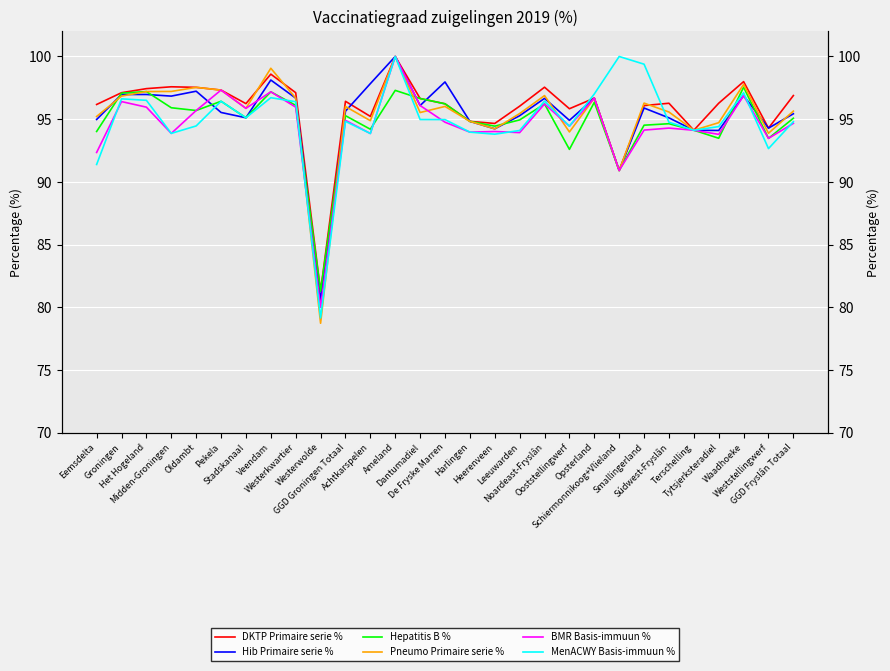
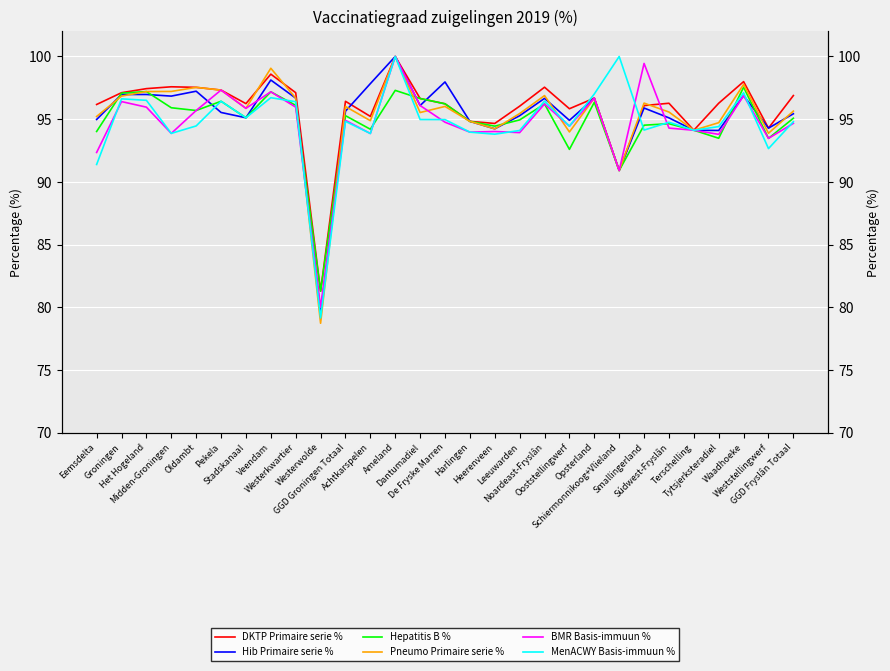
  {
    "DKTP Primaire serie %": {
      "Eemsdelta": 96.2,
      "Het Hogeland": 97.4,
      "Midden-Groningen": 97.6,
      "Stadskanaal": 96.2,
      "Veendam": 98.6,
      "Westerkwartier": 97.1,
      "GGD Groningen Totaal": 96.4,
      "Achtkarspelen": 95.2,
      "Heerenveen": 94.7,
      "Leeuwarden": 96.0,
      "Noardeast-Fryslân": 97.6,
      "Ooststellingwerf": 95.8,
      "Súdwest-Fryslân": 96.3,
      "Tytsjerksteradiel": 96.3,
      "Waadhoeke": 98.0,
      "GGD Fryslân Totaal": 96.9
    },
    "Hib Primaire serie %": {
      "Eemsdelta": 95.0,
      "Het Hogeland": 97.0,
      "Midden-Groningen": 96.8,
      "Oldambt": 97.2,
      "Pekela": 95.5,
      "Veendam": 98.1,
-     "Westerwolde": 80.6,
+     "Westerwolde": 79.6,
      "GGD Groningen Totaal": 95.6,
      "Achtkarspelen": 97.8,
      "De Fryske Marren": 98.0,
      "Noardeast-Fryslân": 96.7,
      "Ooststellingwerf": 94.9,
      "Súdwest-Fryslân": 95.1,
      "Tytsjerksteradiel": 94.1,
      "GGD Fryslân Totaal": 95.4
    },
    "Hepatitis B %": {
      "Eemsdelta": 94.0,
      "Midden-Groningen": 95.9,
      "GGD Groningen Totaal": 95.3,
      "Achtkarspelen": 94.2,
      "Ameland": 97.3,
      "Heerenveen": 94.4,
      "Leeuwarden": 94.9,
      "Ooststellingwerf": 92.6,
      "Opsterland": 96.3,
      "Smallingerland": 94.5,
      "Tytsjerksteradiel": 93.5,
      "Waadhoeke": 97.6,
      "GGD Fryslân Totaal": 95.1
    },
    "Pneumo Primaire serie %": {
      "Eemsdelta": 95.2,
      "Midden-Groningen": 97.2,
      "Veendam": 99.1,
      "Westerwolde": 78.7,
      "GGD Groningen Totaal": 96.0,
      "Achtkarspelen": 94.9,
      "Dantumadiel": 95.5,
      "De Fryske Marren": 96.0,
      "Noardeast-Fryslân": 96.9,
      "Ooststellingwerf": 94.0,
      "Súdwest-Fryslân": 95.6,
      "Tytsjerksteradiel": 94.7,
      "Waadhoeke": 97.8,
      "Weststellingwerf": 93.9,
      "GGD Fryslân Totaal": 95.6
    },
    "BMR Basis-immuun %": {
      "Eemsdelta": 92.3,
      "Groningen": 96.4,
      "Het Hogeland": 96.0,
      "Westerwolde": 80.0,
      "De Fryske Marren": 94.8,
      "Heerenveen": 94.0,
-     "Smallingerland": 94.1,
+     "Smallingerland": 99.4,
      "Súdwest-Fryslân": 94.3,
      "Tytsjerksteradiel": 93.8
    },
    "MenACWY Basis-immuun %": {
      "Eemsdelta": 91.4,
      "Groningen": 96.6,
      "Het Hogeland": 96.5,
      "Oldambt": 94.5,
      "Veendam": 96.7,
      "Westerkwartier": 96.4,
      "Westerwolde": 79.1,
      "Dantumadiel": 95.0,
      "De Fryske Marren": 95.0,
      "Heerenveen": 93.8,
      "Noardeast-Fryslân": 96.4,
      "Opsterland": 97.0,
      "Schiermonnikoog+Vlieland": 100.0,
-     "Smallingerland": 99.4,
+     "Smallingerland": 94.1,
      "Tytsjerksteradiel": 94.4,
      "Waadhoeke": 97.1,
      "Weststellingwerf": 92.7
    }
  }
